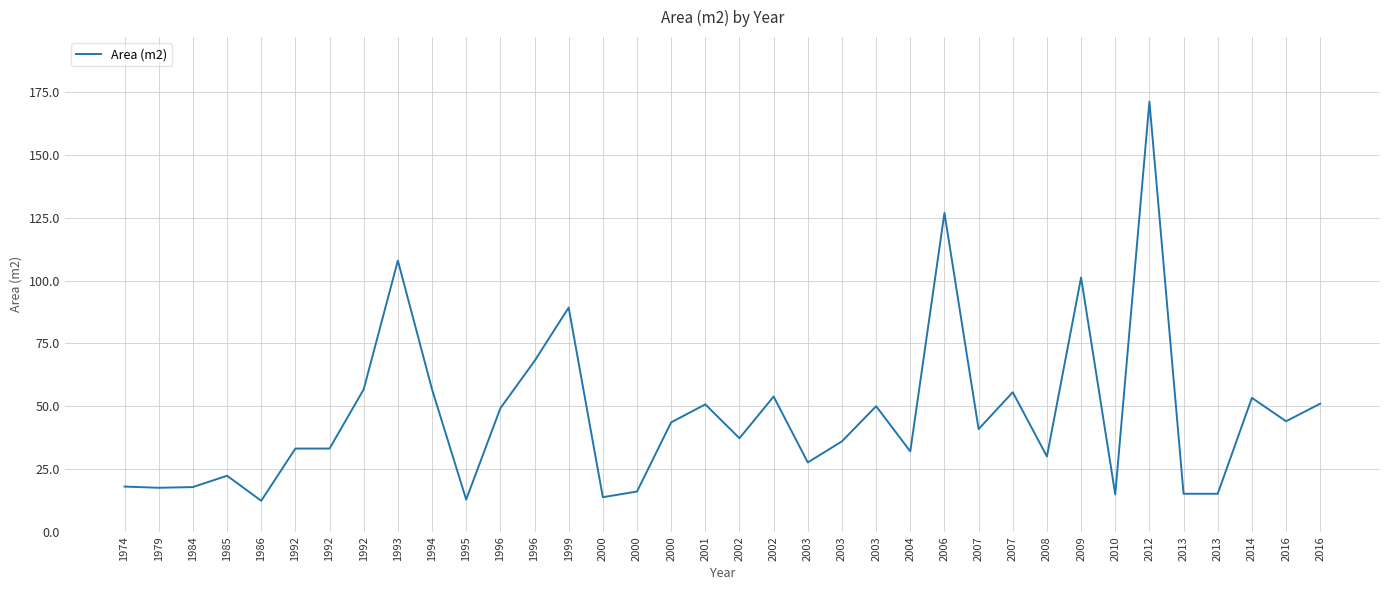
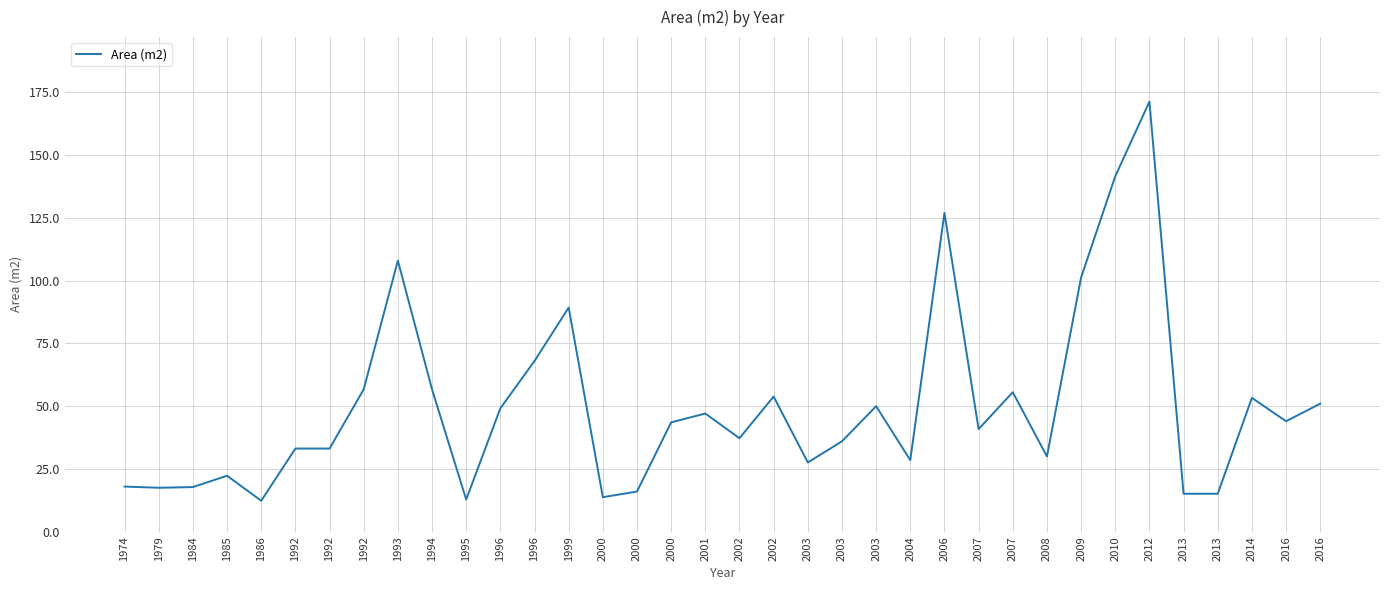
  {
    "1974": 18,
    "1979": 18,
    "1984": 18,
    "1985": 22,
    "1986": 12,
    "1993": 108,
    "1994": 57,
    "1995": 13,
    "1999": 89,
-   "2001": 51,
-   "2004": 32,
+   "2001": 47,
+   "2004": 29,
    "2006": 127,
    "2008": 30,
    "2009": 101,
-   "2010": 15,
+   "2010": 142,
    "2012": 171,
    "2014": 53
  }
